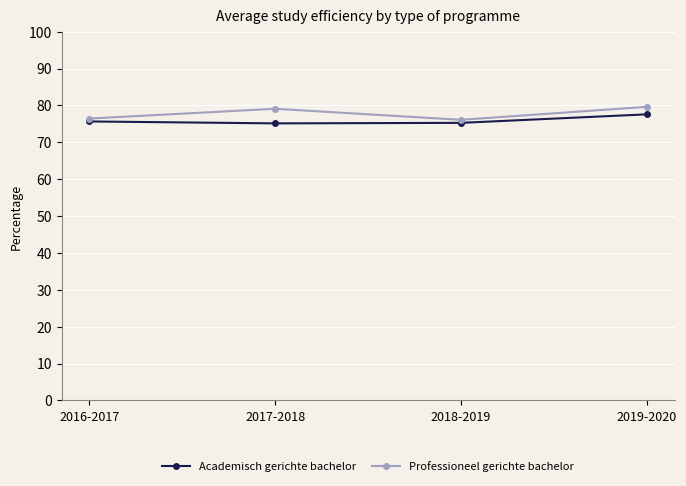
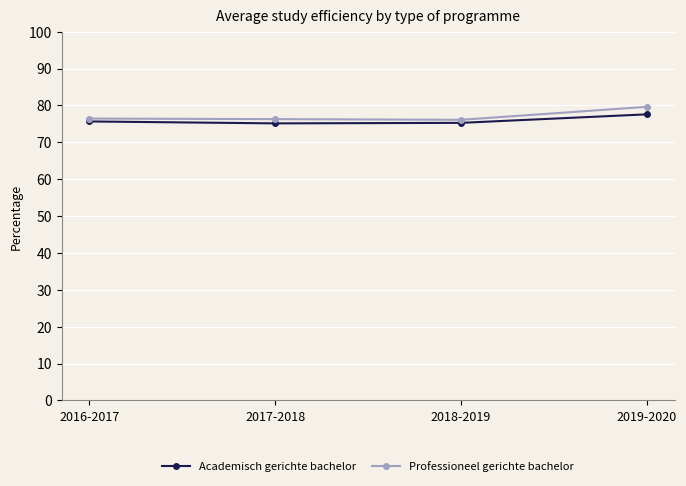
  {
    "Academisch gerichte bachelor": {
      "2016-2017": 76,
      "2017-2018": 75,
      "2018-2019": 75,
      "2019-2020": 78
    },
    "Professioneel gerichte bachelor": {
      "2016-2017": 76,
-     "2017-2018": 79,
+     "2017-2018": 76,
      "2018-2019": 76,
      "2019-2020": 80
    }
  }
